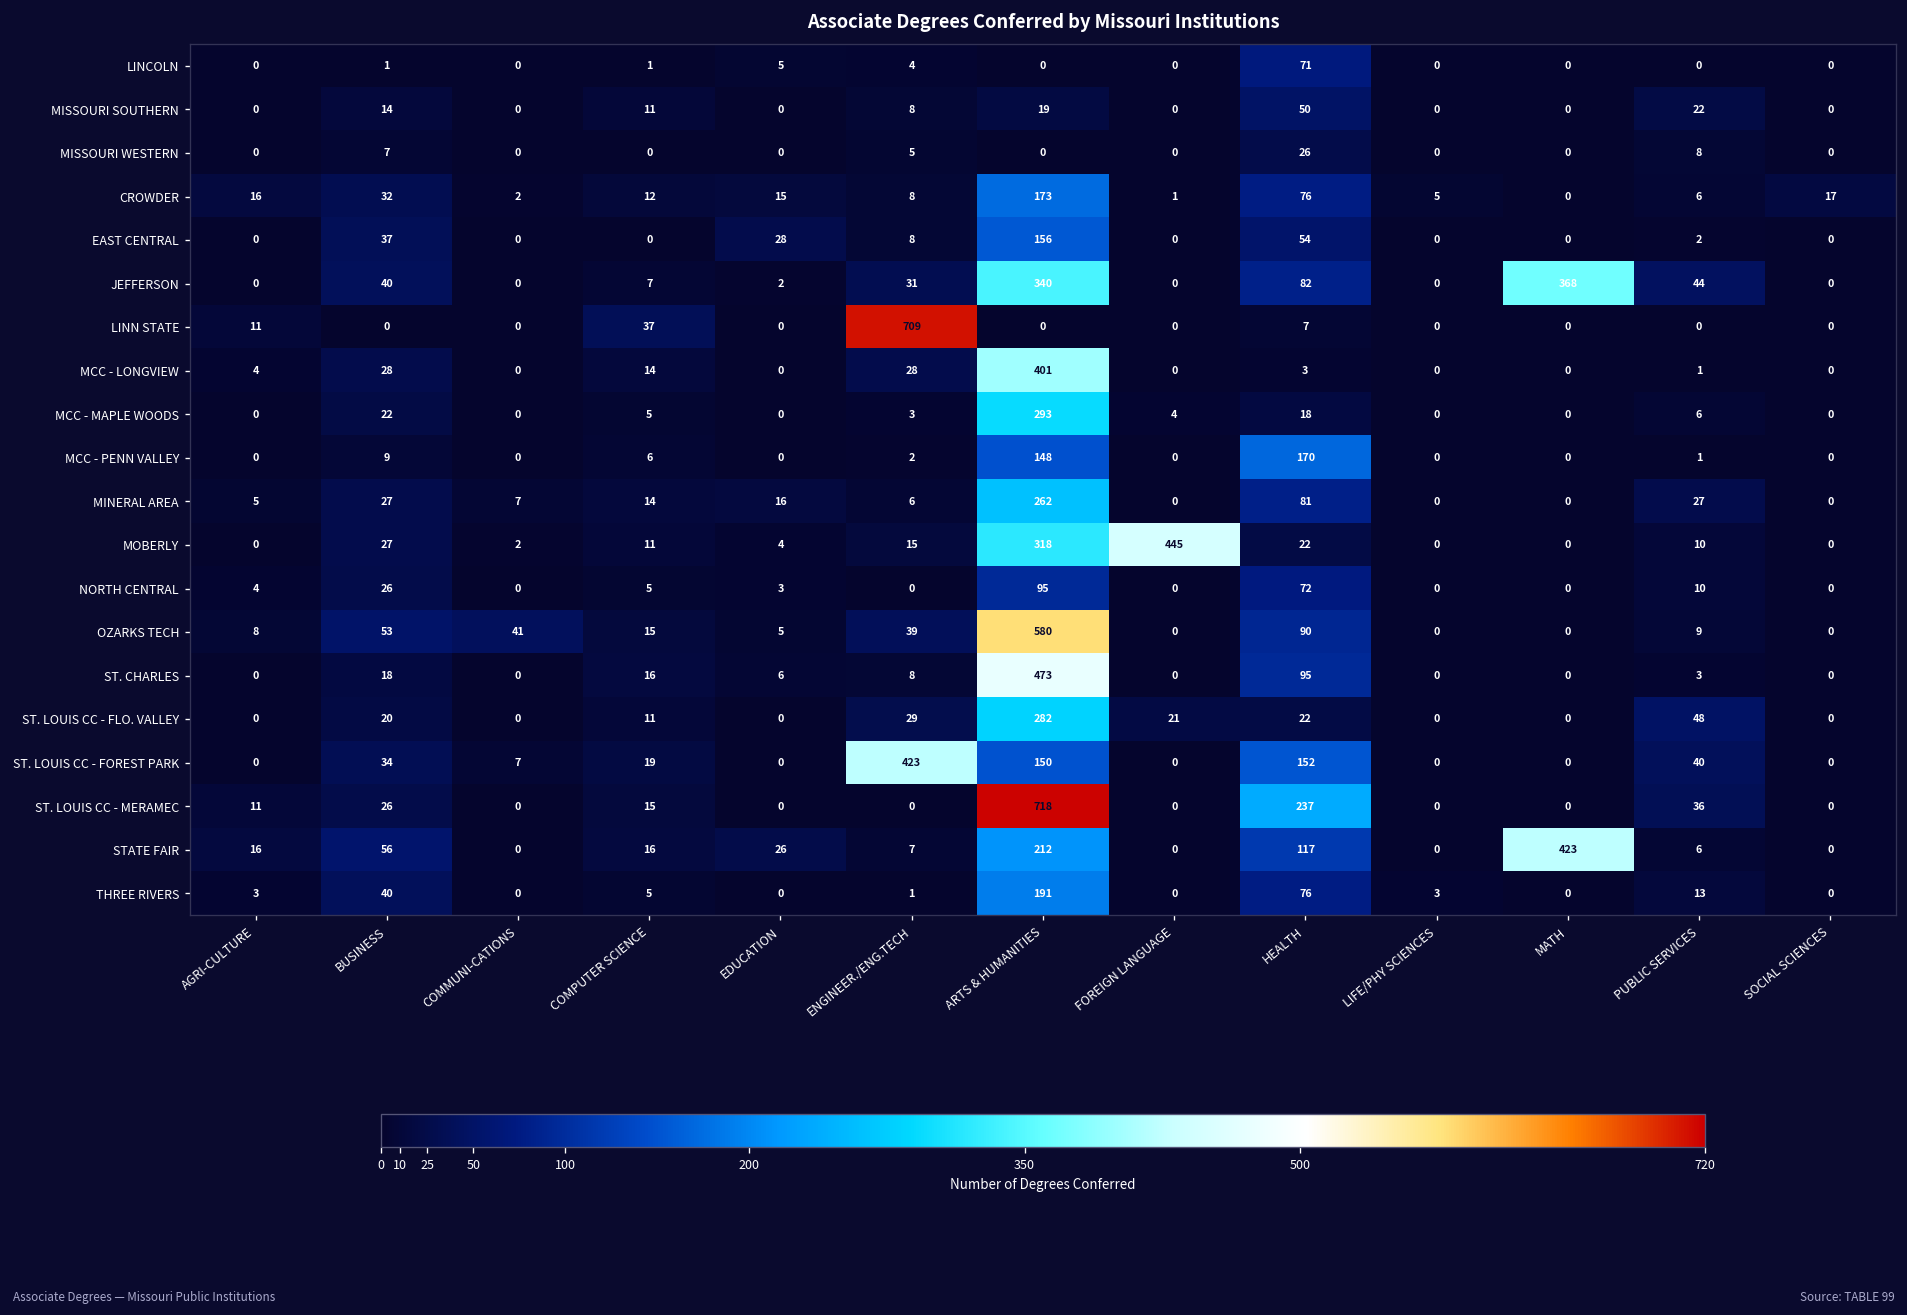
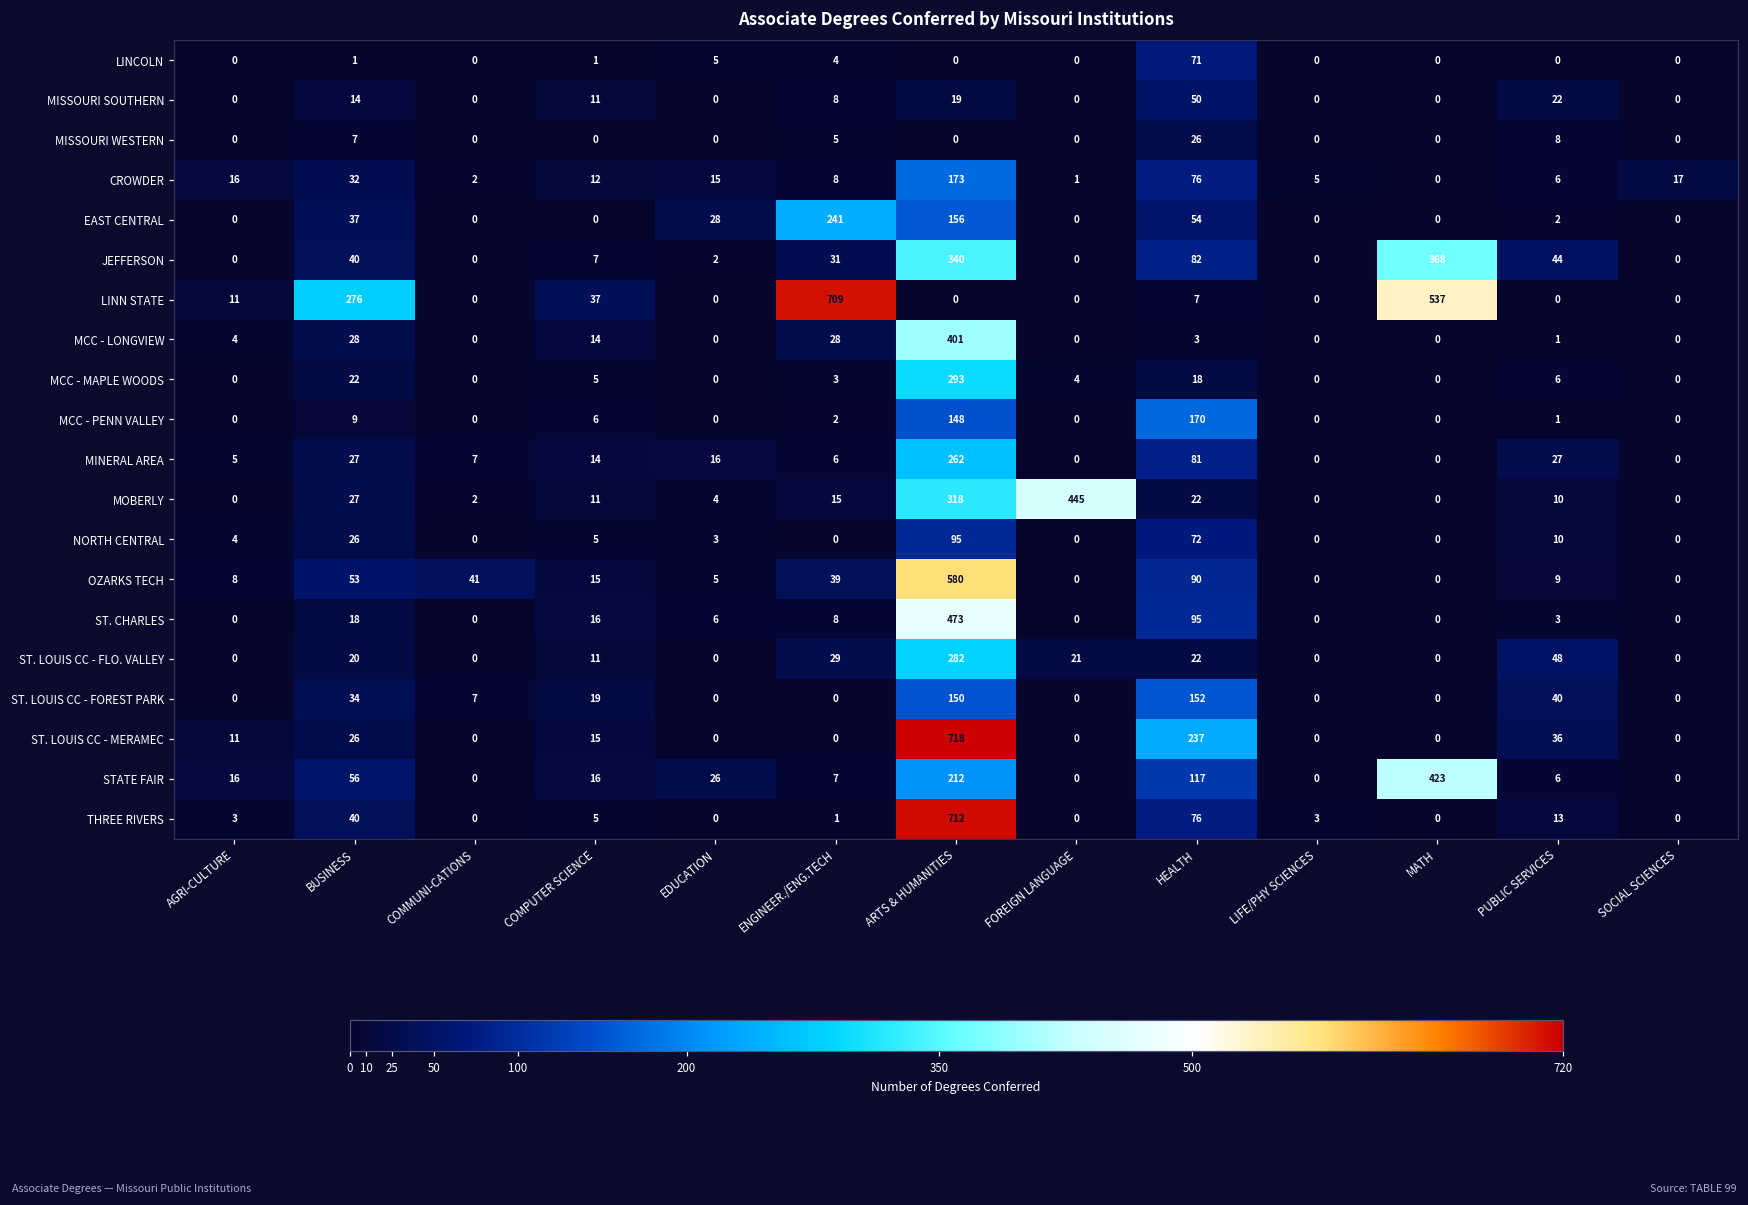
  {
    "EAST CENTRAL": {
      "AGRI-CULTURE": 0,
      "BUSINESS": 37,
      "COMMUNI-CATIONS": 0,
      "COMPUTER SCIENCE": 0,
      "EDUCATION": 28,
-     "ENGINEER./ENG.TECH": 8,
+     "ENGINEER./ENG.TECH": 241,
      "ARTS & HUMANITIES": 156,
      "FOREIGN LANGUAGE": 0,
      "HEALTH": 54,
      "LIFE/PHY SCIENCES": 0,
      "MATH": 0,
      "PUBLIC SERVICES": 2,
      "SOCIAL SCIENCES": 0
    },
    "LINN STATE": {
      "AGRI-CULTURE": 11,
-     "BUSINESS": 0,
+     "BUSINESS": 276,
      "COMMUNI-CATIONS": 0,
      "COMPUTER SCIENCE": 37,
      "EDUCATION": 0,
      "ENGINEER./ENG.TECH": 709,
      "ARTS & HUMANITIES": 0,
      "FOREIGN LANGUAGE": 0,
      "HEALTH": 7,
      "LIFE/PHY SCIENCES": 0,
-     "MATH": 0,
+     "MATH": 537,
      "PUBLIC SERVICES": 0,
      "SOCIAL SCIENCES": 0
    },
    "ST. LOUIS CC - FOREST PARK": {
      "AGRI-CULTURE": 0,
      "BUSINESS": 34,
      "COMMUNI-CATIONS": 7,
      "COMPUTER SCIENCE": 19,
      "EDUCATION": 0,
-     "ENGINEER./ENG.TECH": 423,
+     "ENGINEER./ENG.TECH": 0,
      "ARTS & HUMANITIES": 150,
      "FOREIGN LANGUAGE": 0,
      "HEALTH": 152,
      "LIFE/PHY SCIENCES": 0,
      "MATH": 0,
      "PUBLIC SERVICES": 40,
      "SOCIAL SCIENCES": 0
    },
    "THREE RIVERS": {
      "AGRI-CULTURE": 3,
      "BUSINESS": 40,
      "COMMUNI-CATIONS": 0,
      "COMPUTER SCIENCE": 5,
      "EDUCATION": 0,
      "ENGINEER./ENG.TECH": 1,
-     "ARTS & HUMANITIES": 191,
+     "ARTS & HUMANITIES": 712,
      "FOREIGN LANGUAGE": 0,
      "HEALTH": 76,
      "LIFE/PHY SCIENCES": 3,
      "MATH": 0,
      "PUBLIC SERVICES": 13,
      "SOCIAL SCIENCES": 0
    }
  }
